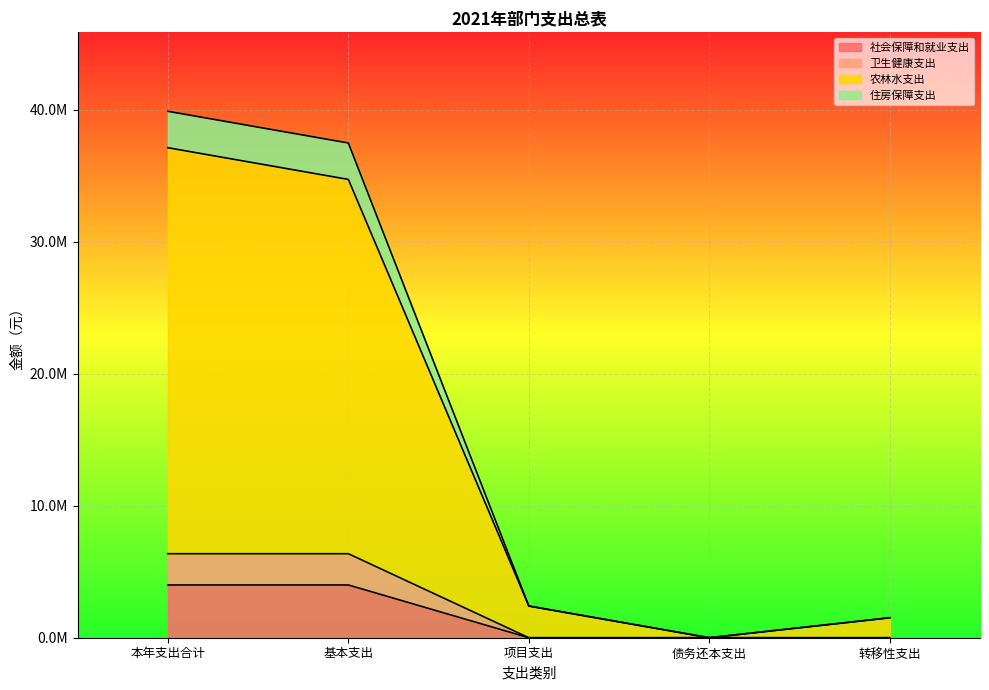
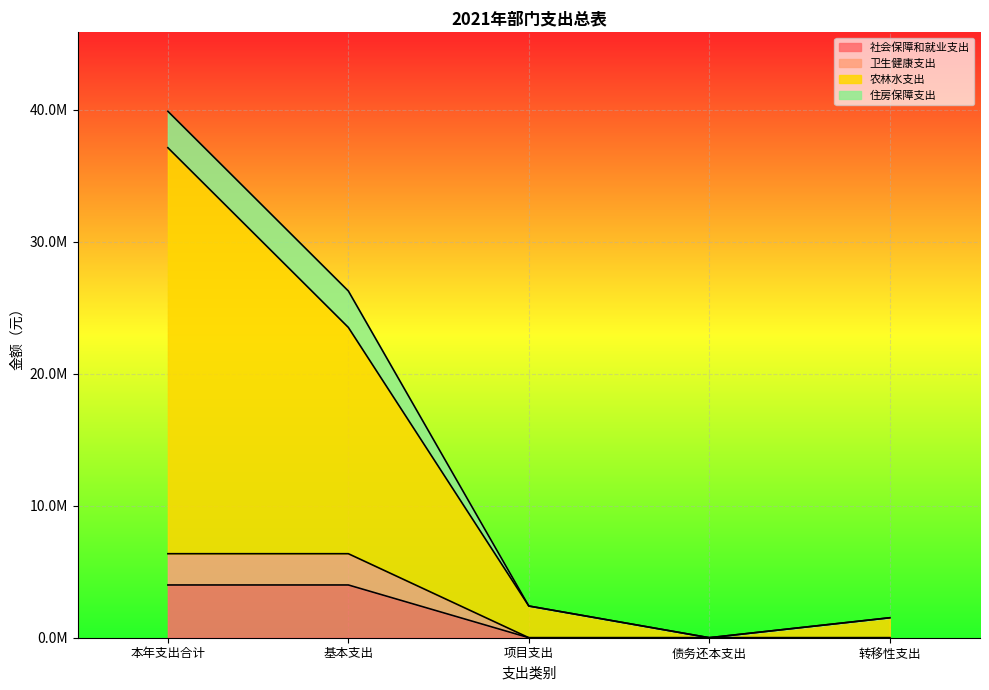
  {
    "农林水支出": {
      "本年支出合计": 30700000,
-     "基本支出": 28300000
+     "基本支出": 17100000
    },
    "住房保障支出": {
      "本年支出合计": 2800000,
      "基本支出": 2800000
    }
  }
